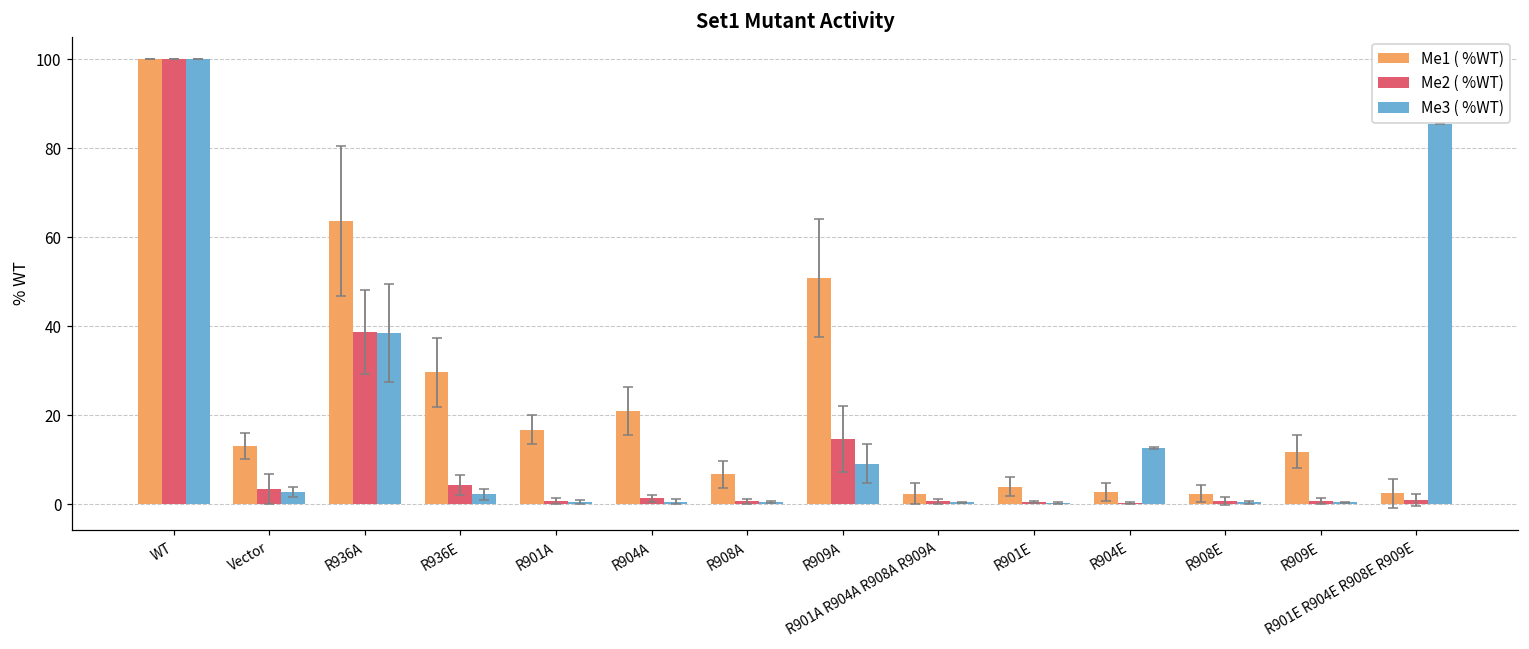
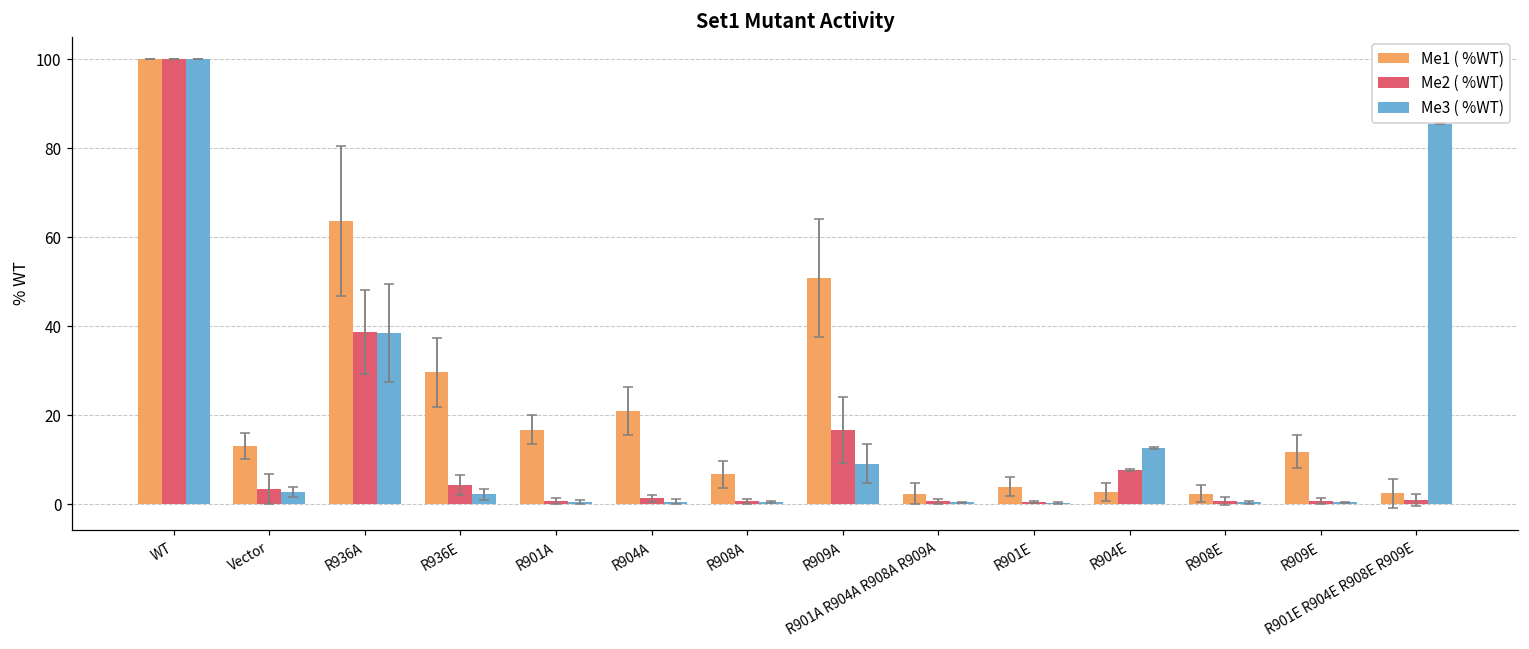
  {
    "Me1 ( %WT)": {
      "WT": 100,
      "Vector": 13,
      "R936A": 64,
      "R936E": 30,
      "R901A": 17,
      "R904A": 21,
      "R908A": 7,
      "R909A": 51,
      "R901A R904A R908A R909A": 2,
      "R901E": 4,
      "R904E": 3,
      "R908E": 2,
      "R909E": 12,
      "R901E R904E R908E R909E": 2
    },
    "Me2 ( %WT)": {
      "WT": 100,
      "Vector": 3,
      "R936A": 39,
      "R936E": 4,
      "R901A": 1,
      "R904A": 1,
      "R908A": 1,
-     "R909A": 15,
+     "R909A": 17,
      "R901A R904A R908A R909A": 1,
-     "R904E": 0,
+     "R904E": 8,
      "R908E": 1,
      "R909E": 1,
      "R901E R904E R908E R909E": 1
    },
    "Me3 ( %WT)": {
      "WT": 100,
      "Vector": 3,
      "R936A": 39,
      "R936E": 2,
      "R909A": 9,
      "R904E": 13,
      "R901E R904E R908E R909E": 86
    }
  }
